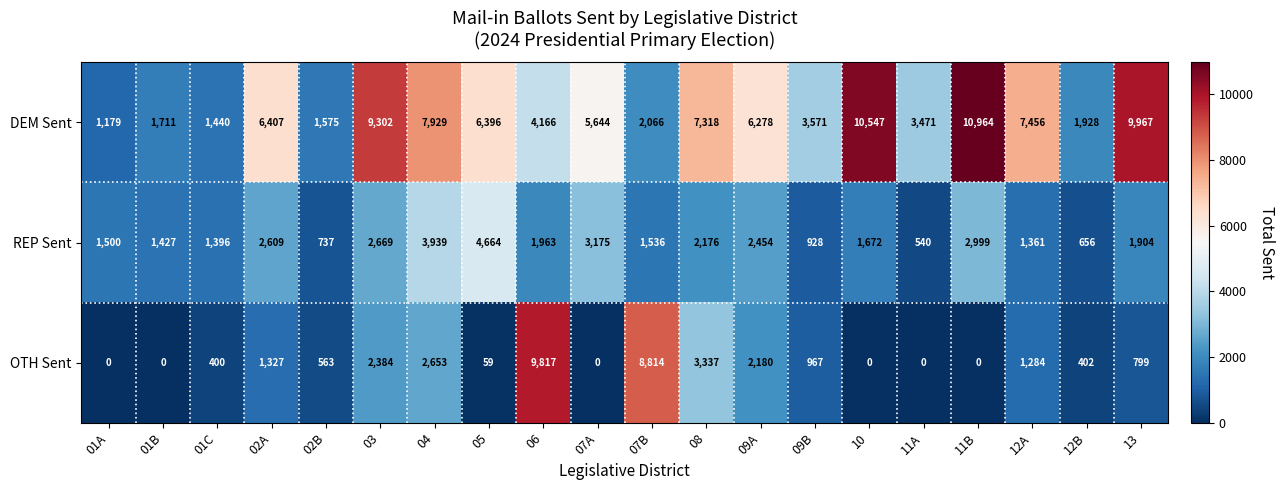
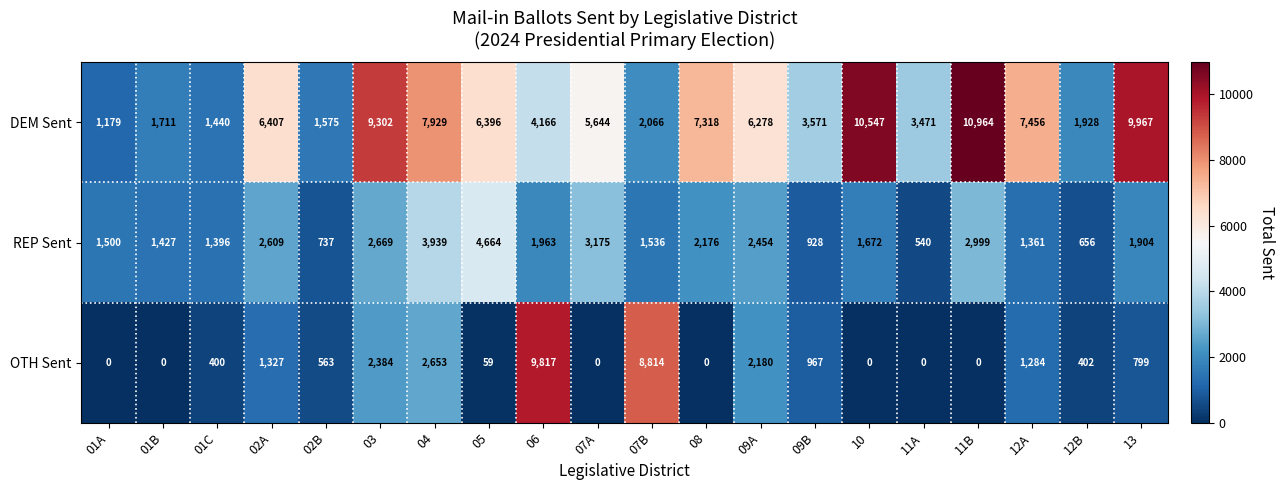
  {
    "DEM Sent": {
      "01A": "1,179",
      "01B": "1,711",
      "01C": "1,440",
      "02A": "6,407",
      "02B": "1,575",
      "03": "9,302",
      "04": "7,929",
      "05": "6,396",
      "06": "4,166",
      "07A": "5,644",
      "07B": "2,066",
      "08": "7,318",
      "09A": "6,278",
      "09B": "3,571",
      "10": "10,547",
      "11A": "3,471",
      "11B": "10,964",
      "12A": "7,456",
      "12B": "1,928",
      "13": "9,967"
    },
    "REP Sent": {
      "01A": "1,500",
      "01B": "1,427",
      "01C": "1,396",
      "02A": "2,609",
      "02B": "737",
      "03": "2,669",
      "04": "3,939",
      "05": "4,664",
      "06": "1,963",
      "07A": "3,175",
      "07B": "1,536",
      "08": "2,176",
      "09A": "2,454",
      "09B": "928",
      "10": "1,672",
      "11A": "540",
      "11B": "2,999",
      "12A": "1,361",
      "12B": "656",
      "13": "1,904"
    },
    "OTH Sent": {
      "01A": "0",
      "01B": "0",
      "01C": "400",
      "02A": "1,327",
      "02B": "563",
      "03": "2,384",
      "04": "2,653",
      "05": "59",
      "06": "9,817",
      "07A": "0",
      "07B": "8,814",
-     "08": "3,337",
+     "08": "0",
      "09A": "2,180",
      "09B": "967",
      "10": "0",
      "11A": "0",
      "11B": "0",
      "12A": "1,284",
      "12B": "402",
      "13": "799"
    }
  }
